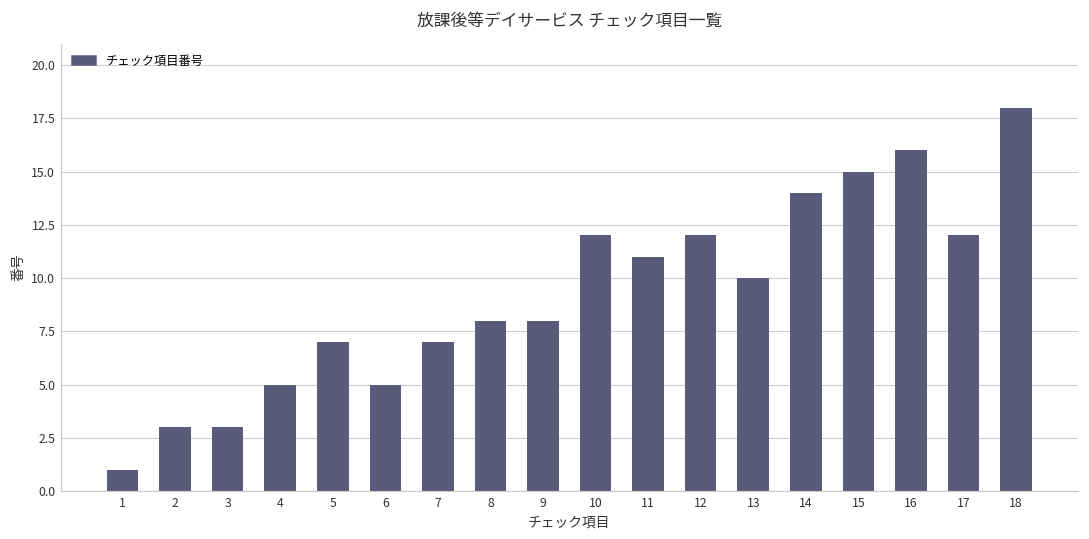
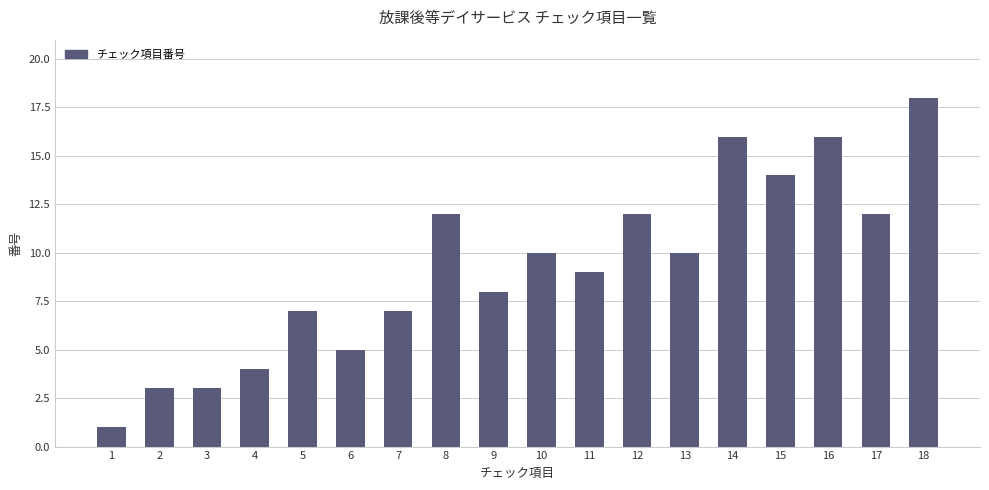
  {
    "1": 1,
    "2": 3,
    "3": 3,
-   "4": 5,
+   "4": 4,
    "5": 7,
    "6": 5,
    "7": 7,
-   "8": 8,
+   "8": 12,
    "9": 8,
-   "10": 12,
-   "11": 11,
+   "10": 10,
+   "11": 9,
    "12": 12,
    "13": 10,
-   "14": 14,
-   "15": 15,
+   "14": 16,
+   "15": 14,
    "16": 16,
    "17": 12,
    "18": 18
  }
